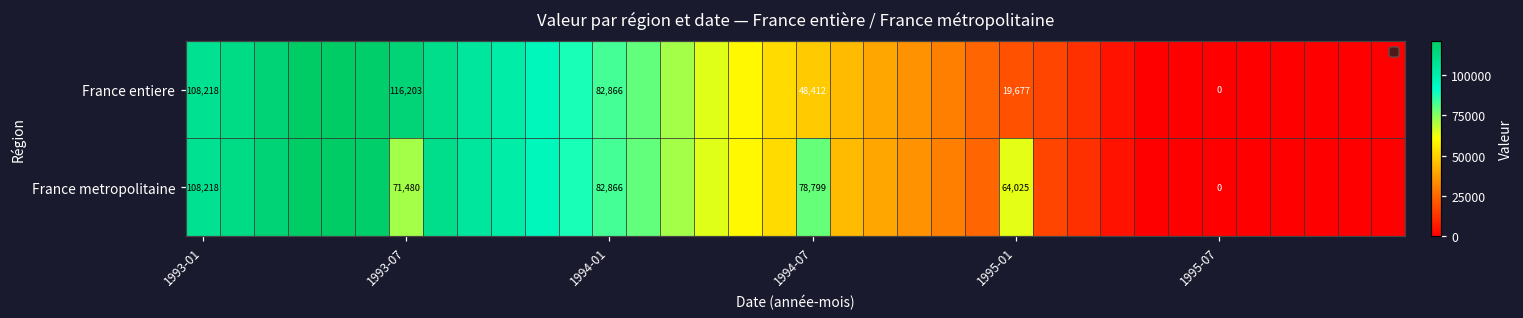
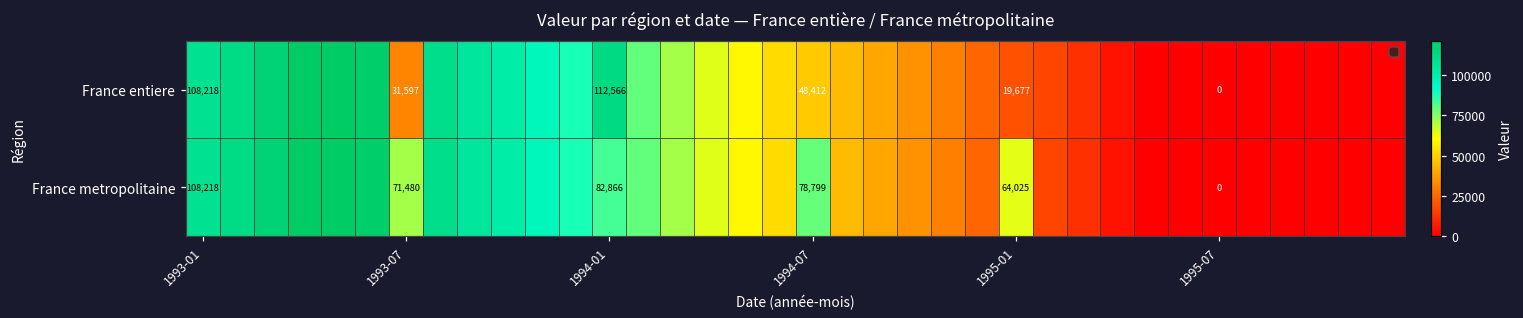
  {
    "France entiere": {
      "1993-01": "108,218",
-     "1993-07": "116,203",
-     "1994-01": "82,866",
+     "1993-07": "31,597",
+     "1994-01": "112,566",
      "1994-07": "48,412",
      "1995-01": "19,677",
      "1995-07": "0"
    },
    "France metropolitaine": {
      "1993-01": "108,218",
      "1993-07": "71,480",
      "1994-01": "82,866",
      "1994-07": "78,799",
      "1995-01": "64,025",
      "1995-07": "0"
    }
  }
